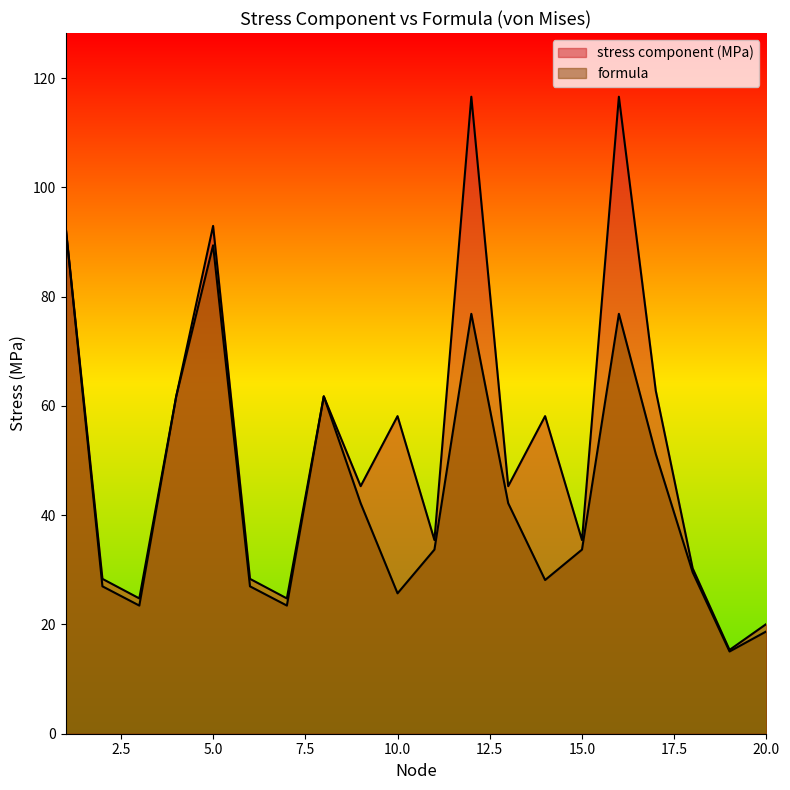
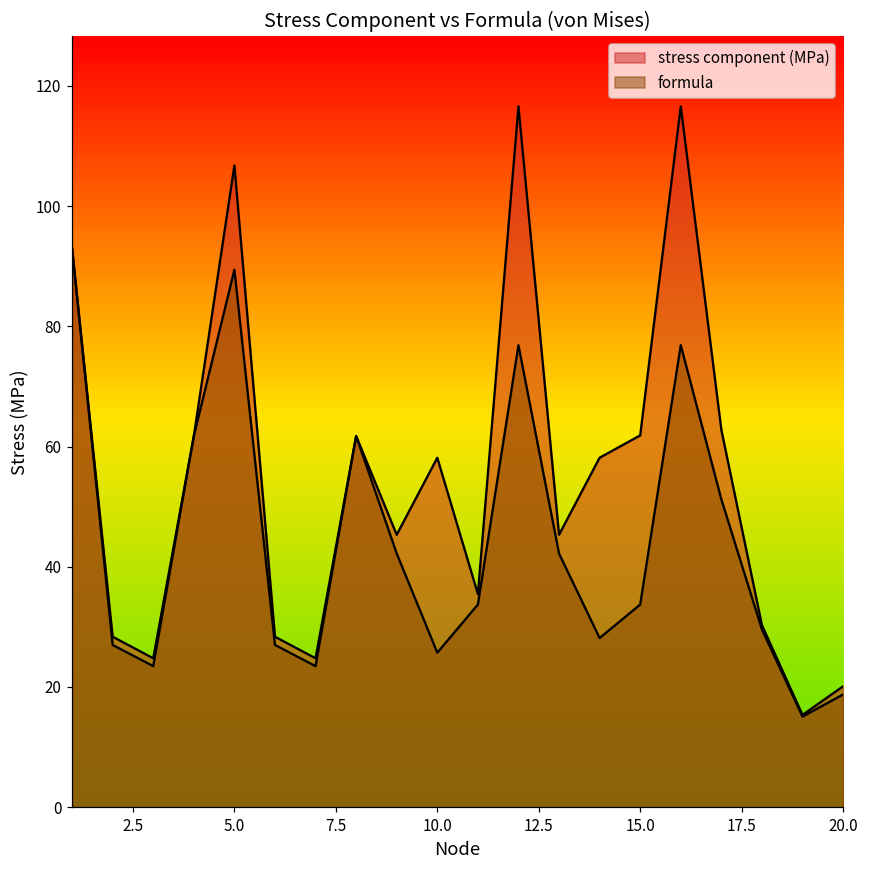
  {
    "stress component (MPa)": {
-     "5.0": 93,
+     "5.0": 107,
      "10.0": 58,
-     "15.0": 35,
+     "15.0": 62,
      "20.0": 20
    },
    "formula": {
      "5.0": 89,
      "10.0": 26,
      "15.0": 34,
      "20.0": 19
    }
  }
